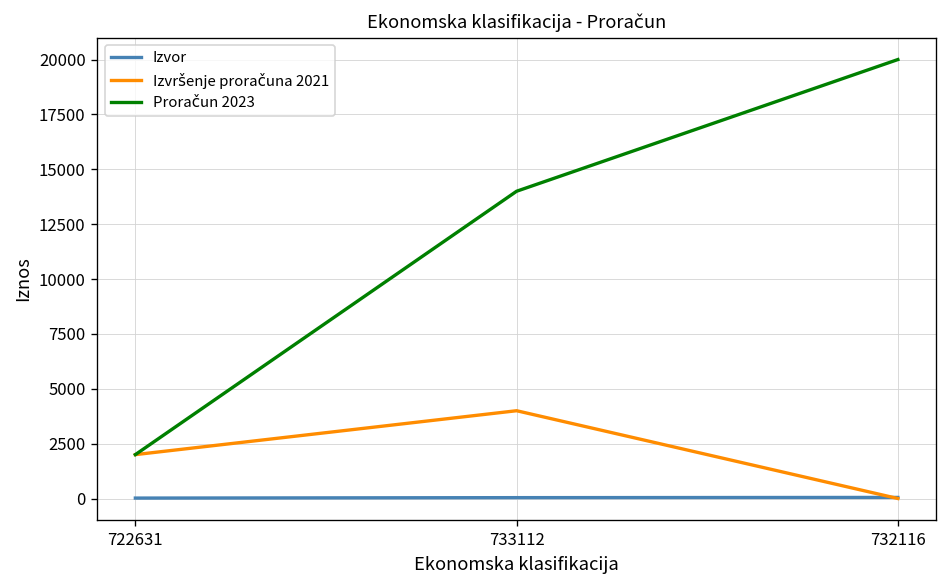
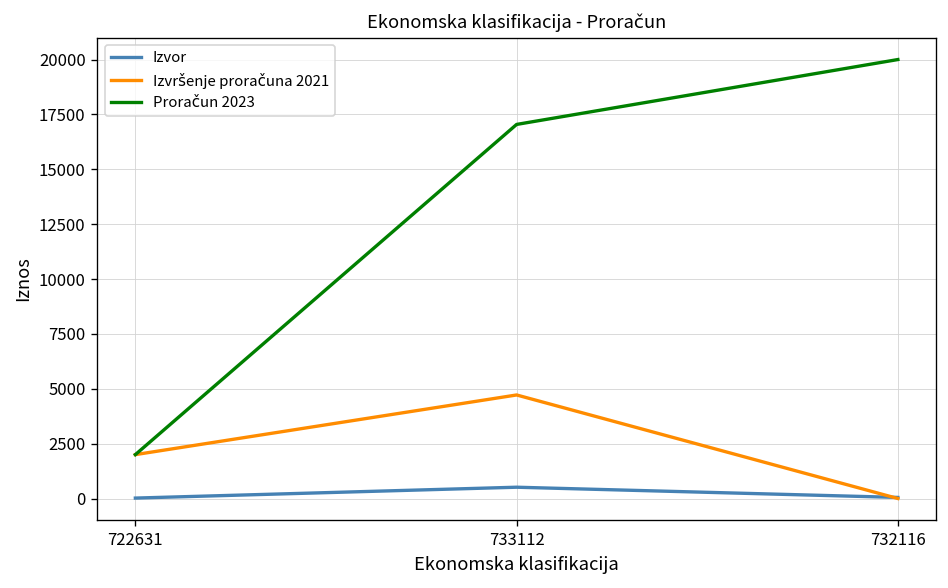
  {
    "Izvor": {
      "722631": 0,
-     "733112": 0
+     "733112": 500
    },
    "Izvršenje proračuna 2021": {
-     "733112": 4000
+     "733112": 4700
    },
    "Proračun 2023": {
-     "733112": 14000,
+     "733112": 17000,
      "732116": 20000
    }
  }
